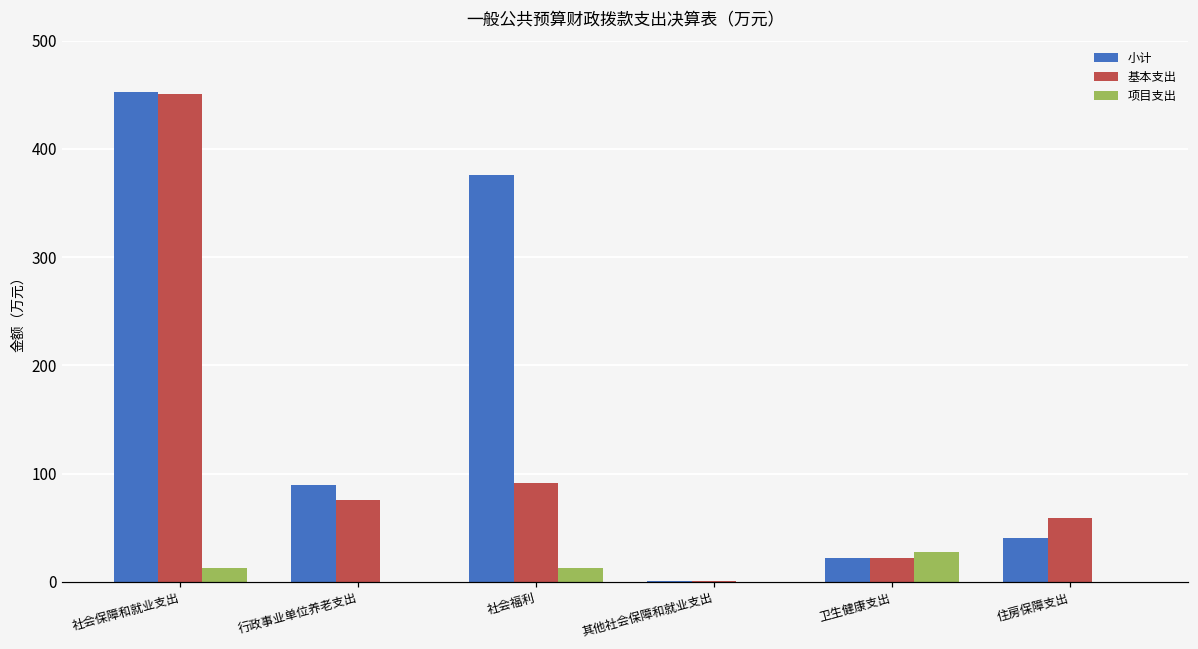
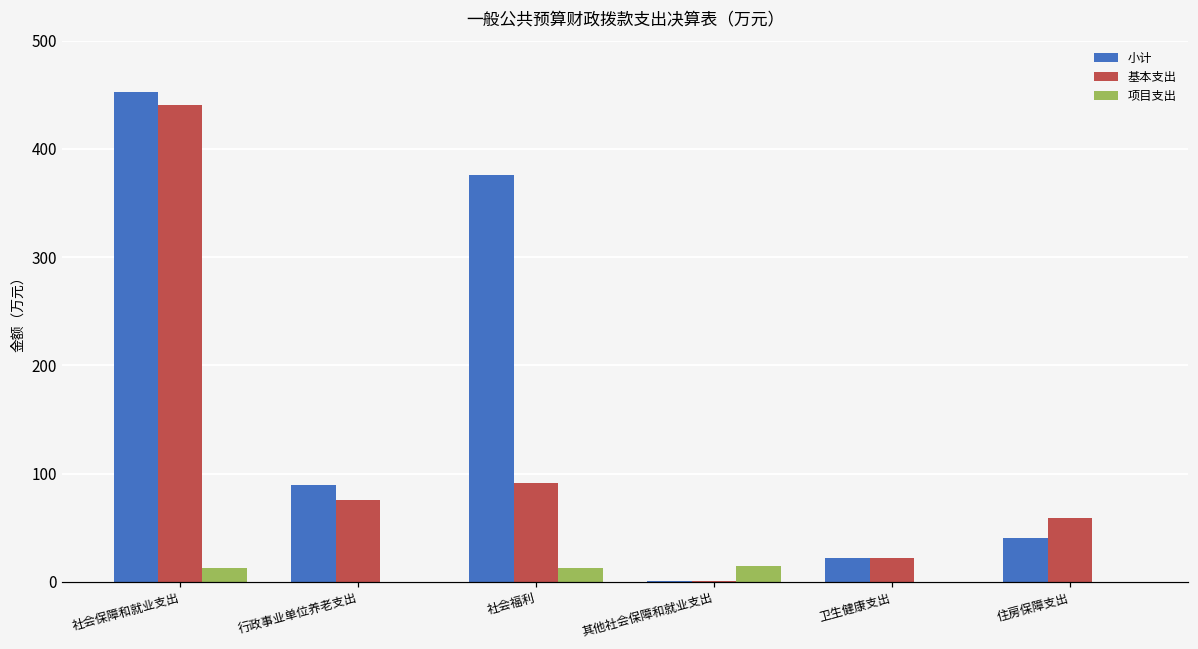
  {
    "小计": {
      "社会保障和就业支出": 450,
      "行政事业单位养老支出": 90,
      "社会福利": 380,
      "卫生健康支出": 20,
      "住房保障支出": 40
    },
    "基本支出": {
-     "社会保障和就业支出": 450,
+     "社会保障和就业支出": 440,
      "行政事业单位养老支出": 80,
      "社会福利": 90,
      "卫生健康支出": 20,
      "住房保障支出": 60
    },
    "项目支出": {
      "社会保障和就业支出": 10,
      "行政事业单位养老支出": 0,
      "社会福利": 10,
-     "其他社会保障和就业支出": 0,
-     "卫生健康支出": 30,
+     "其他社会保障和就业支出": 20,
+     "卫生健康支出": 0,
      "住房保障支出": 0
    }
  }
